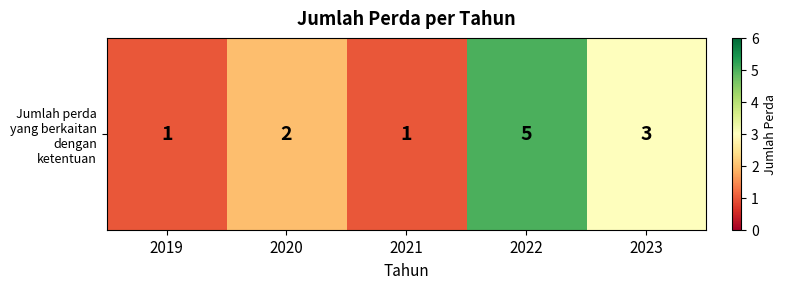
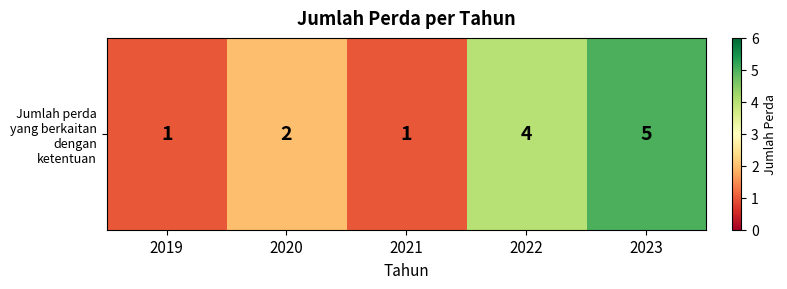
  {
    "Jumlah perda yang berkaitan dengan ketentuan": {
      "2019": 1,
      "2020": 2,
      "2021": 1,
-     "2022": 5,
-     "2023": 3
+     "2022": 4,
+     "2023": 5
    }
  }
